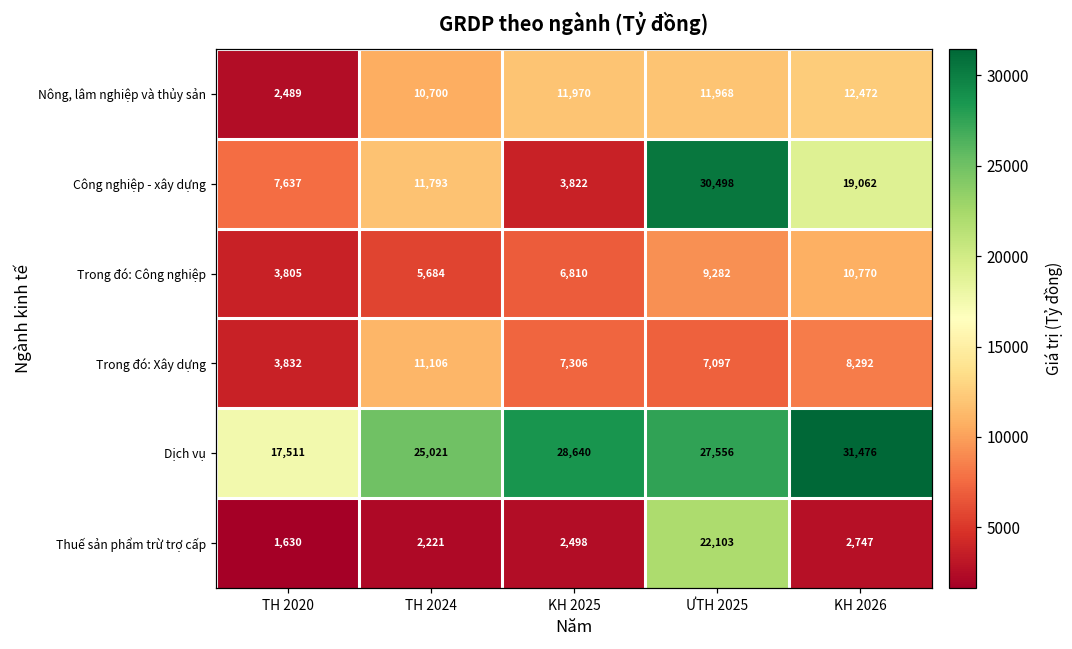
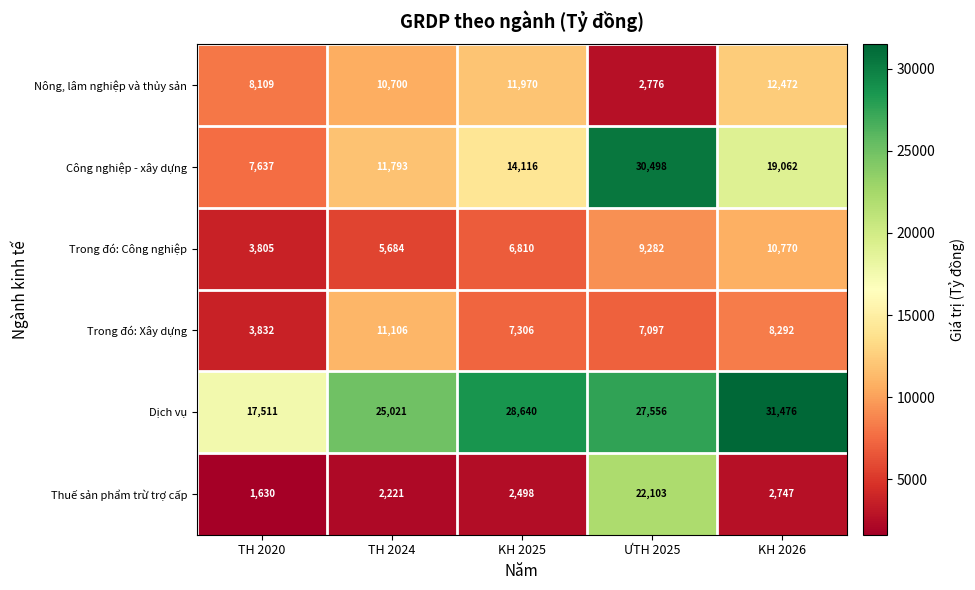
  {
    "Nông, lâm nghiệp và thủy sản": {
-     "TH 2020": "2,489",
+     "TH 2020": "8,109",
      "TH 2024": "10,700",
      "KH 2025": "11,970",
-     "ƯTH 2025": "11,968",
+     "ƯTH 2025": "2,776",
      "KH 2026": "12,472"
    },
    "Công nghiệp - xây dựng": {
      "TH 2020": "7,637",
      "TH 2024": "11,793",
-     "KH 2025": "3,822",
+     "KH 2025": "14,116",
      "ƯTH 2025": "30,498",
      "KH 2026": "19,062"
    },
    "Trong đó: Công nghiệp": {
      "TH 2020": "3,805",
      "TH 2024": "5,684",
      "KH 2025": "6,810",
      "ƯTH 2025": "9,282",
      "KH 2026": "10,770"
    },
    "Trong đó: Xây dựng": {
      "TH 2020": "3,832",
      "TH 2024": "11,106",
      "KH 2025": "7,306",
      "ƯTH 2025": "7,097",
      "KH 2026": "8,292"
    },
    "Dịch vụ": {
      "TH 2020": "17,511",
      "TH 2024": "25,021",
      "KH 2025": "28,640",
      "ƯTH 2025": "27,556",
      "KH 2026": "31,476"
    },
    "Thuế sản phẩm trừ trợ cấp": {
      "TH 2020": "1,630",
      "TH 2024": "2,221",
      "KH 2025": "2,498",
      "ƯTH 2025": "22,103",
      "KH 2026": "2,747"
    }
  }
